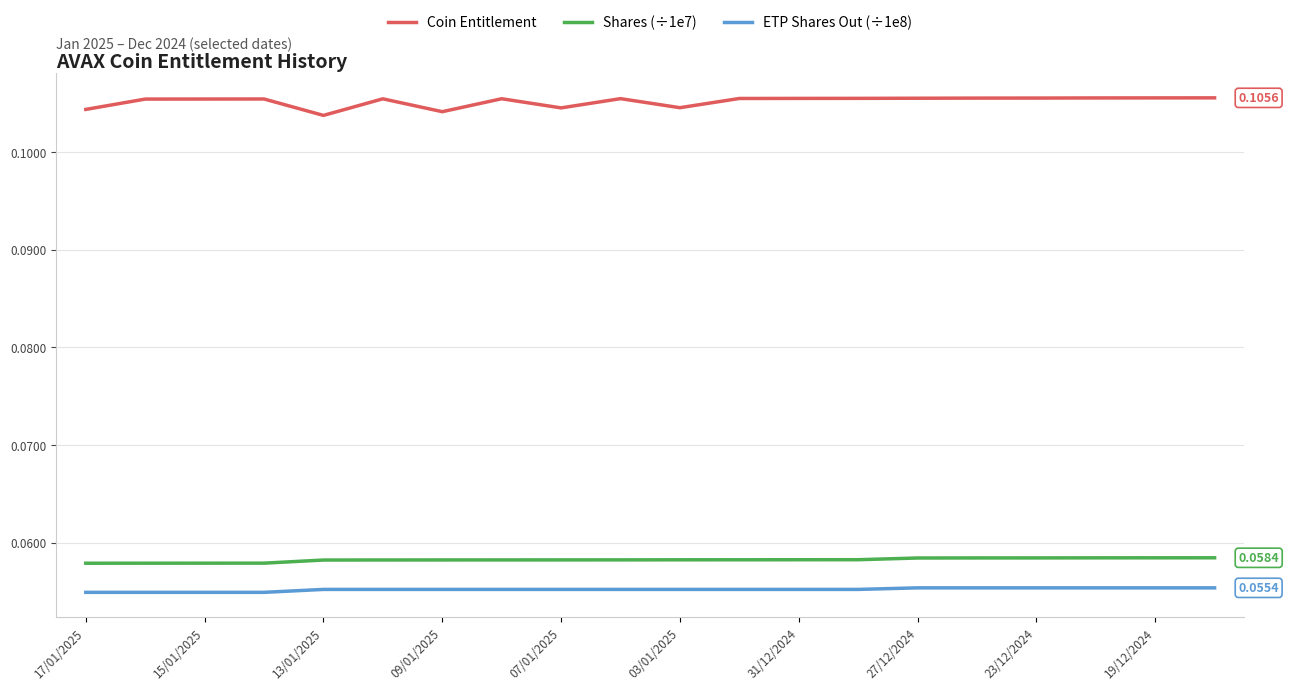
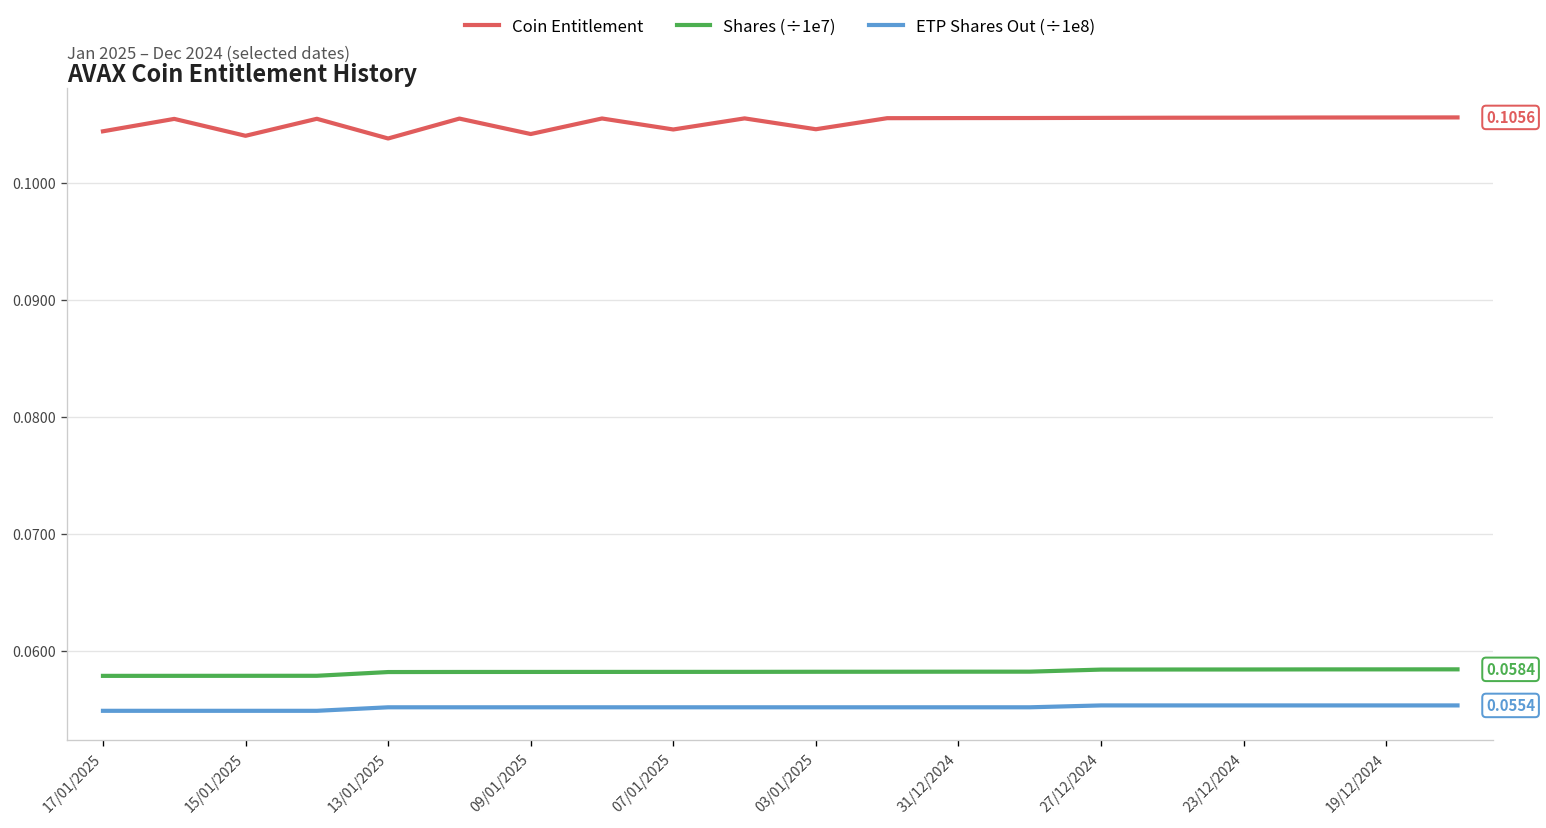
  {
    "Coin Entitlement": {
      "17/01/2025": 0.104,
-     "15/01/2025": 0.105,
+     "15/01/2025": 0.104,
      "13/01/2025": 0.104,
      "09/01/2025": 0.104,
      "07/01/2025": 0.105,
      "03/01/2025": 0.105,
      "31/12/2024": 0.106,
      "27/12/2024": 0.106,
      "23/12/2024": 0.106,
      "19/12/2024": 0.106
    },
    "Shares (÷1e7)": {
      "17/01/2025": 0.058,
      "15/01/2025": 0.058,
      "13/01/2025": 0.058,
      "09/01/2025": 0.058,
      "07/01/2025": 0.058,
      "03/01/2025": 0.058,
      "31/12/2024": 0.058,
      "27/12/2024": 0.058,
      "23/12/2024": 0.058,
      "19/12/2024": 0.058
    },
    "ETP Shares Out (÷1e8)": {
      "17/01/2025": 0.055,
      "15/01/2025": 0.055,
      "13/01/2025": 0.055,
      "09/01/2025": 0.055,
      "07/01/2025": 0.055,
      "03/01/2025": 0.055,
      "31/12/2024": 0.055,
      "27/12/2024": 0.055,
      "23/12/2024": 0.055,
      "19/12/2024": 0.055
    }
  }
